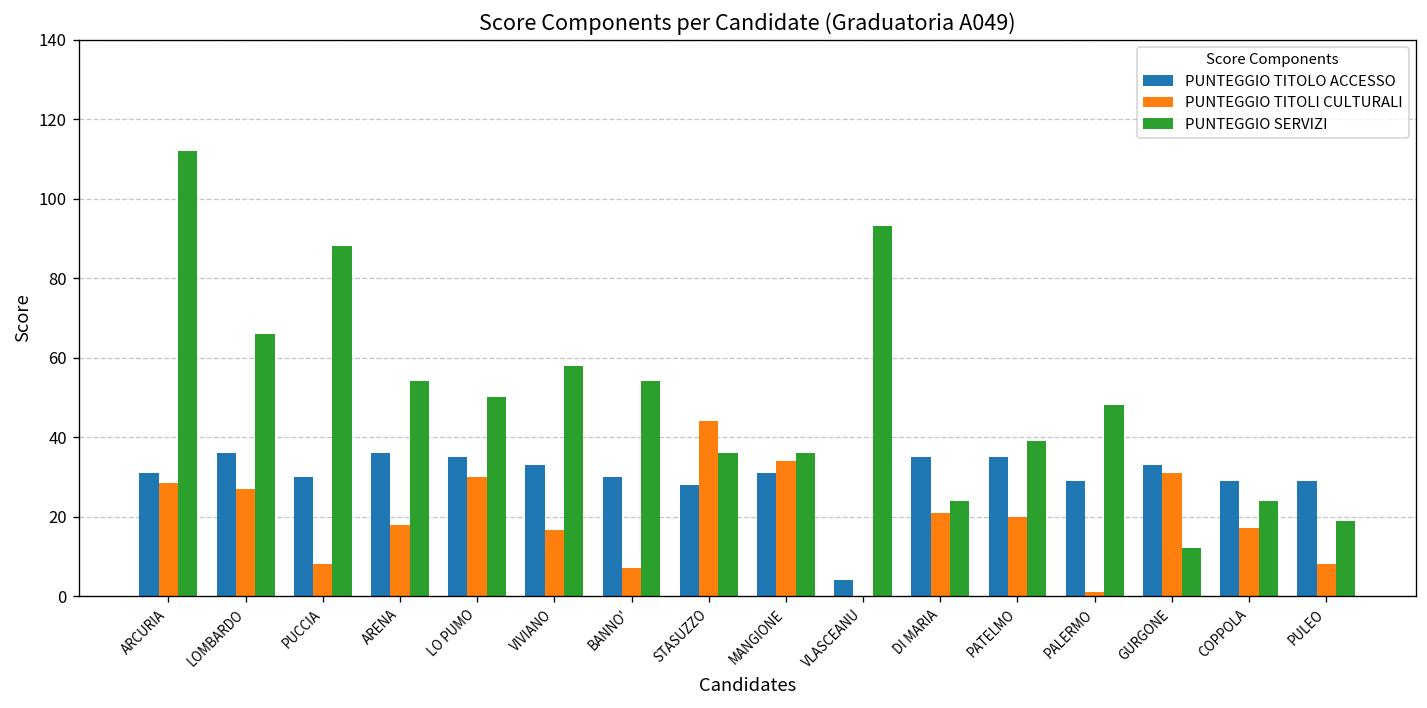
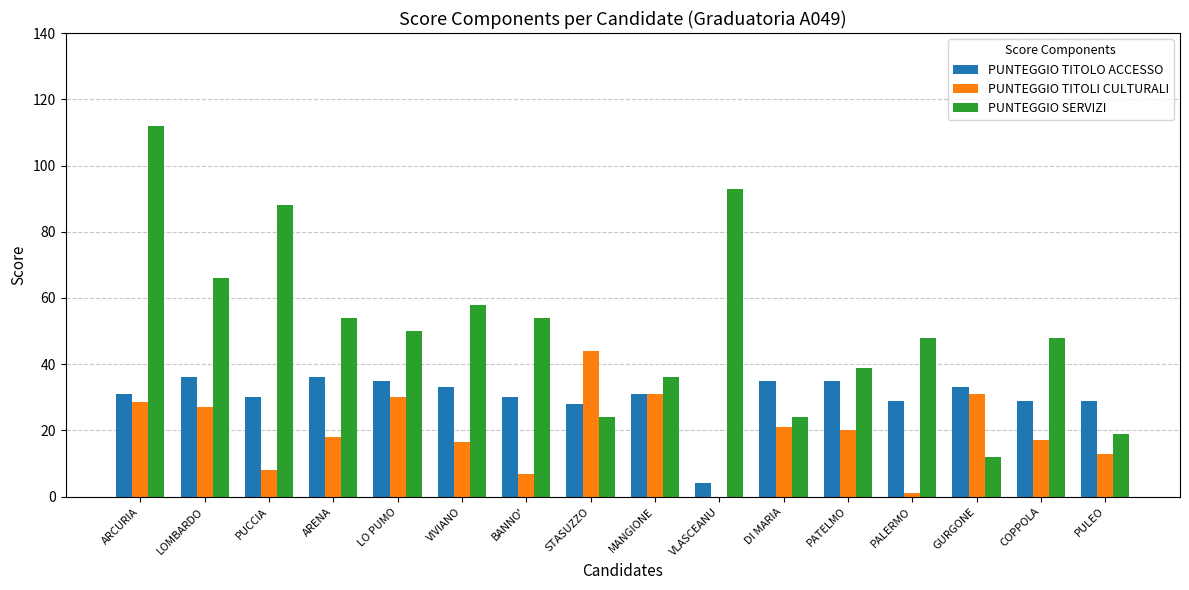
  {
    "PUNTEGGIO TITOLO ACCESSO": {
      "ARCURIA": 31,
      "LOMBARDO": 36,
      "PUCCIA": 30,
      "ARENA": 36,
      "LO PUMO": 35,
      "VIVIANO": 33,
      "BANNO'": 30,
      "STASUZZO": 28,
      "MANGIONE": 31,
      "VLASCEANU": 4,
      "DI MARIA": 35,
      "PATELMO": 35,
      "PALERMO": 29,
      "GURGONE": 33,
      "COPPOLA": 29,
      "PULEO": 29
    },
    "PUNTEGGIO TITOLI CULTURALI": {
      "ARCURIA": 29,
      "LOMBARDO": 27,
      "PUCCIA": 8,
      "ARENA": 18,
      "LO PUMO": 30,
      "VIVIANO": 17,
      "BANNO'": 7,
      "STASUZZO": 44,
-     "MANGIONE": 34,
+     "MANGIONE": 31,
      "VLASCEANU": 0,
      "DI MARIA": 21,
      "PATELMO": 20,
      "PALERMO": 1,
      "GURGONE": 31,
      "COPPOLA": 17,
-     "PULEO": 8
+     "PULEO": 13
    },
    "PUNTEGGIO SERVIZI": {
      "ARCURIA": 112,
      "LOMBARDO": 66,
      "PUCCIA": 88,
      "ARENA": 54,
      "LO PUMO": 50,
      "VIVIANO": 58,
      "BANNO'": 54,
-     "STASUZZO": 36,
+     "STASUZZO": 24,
      "MANGIONE": 36,
      "VLASCEANU": 93,
      "DI MARIA": 24,
      "PATELMO": 39,
      "PALERMO": 48,
      "GURGONE": 12,
-     "COPPOLA": 24,
+     "COPPOLA": 48,
      "PULEO": 19
    }
  }
